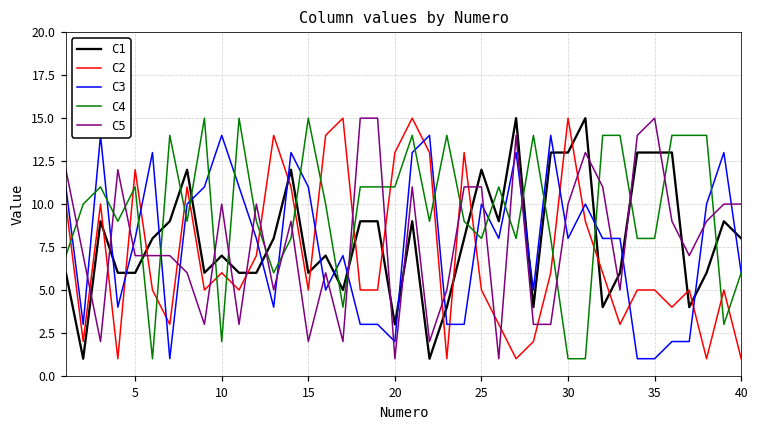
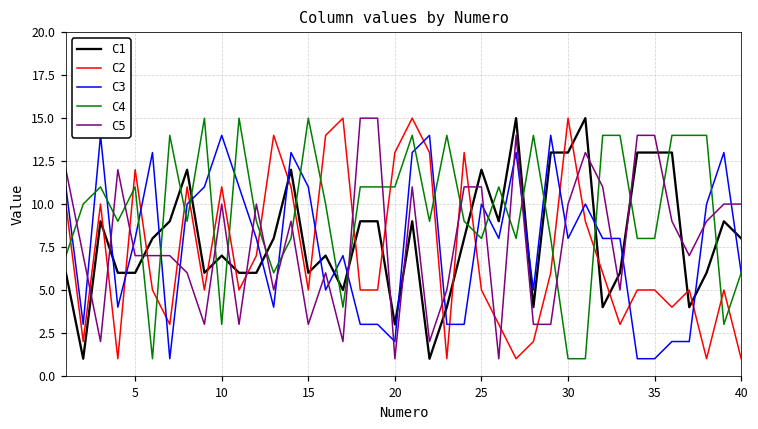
  {
    "C1": {
      "5": 6,
      "10": 7,
      "15": 6,
      "20": 3,
      "25": 12,
      "30": 13,
      "35": 13,
      "40": 8
    },
    "C2": {
      "5": 12,
-     "10": 6,
+     "10": 11,
      "15": 5,
      "20": 13,
      "25": 5,
      "30": 15,
      "35": 5,
      "40": 1
    },
    "C3": {
      "5": 8,
      "10": 14,
      "15": 11,
      "20": 2,
      "25": 10,
      "30": 8,
      "35": 1
    },
    "C4": {
      "5": 11,
-     "10": 2,
+     "10": 3,
      "15": 15,
      "20": 11,
      "25": 8,
      "30": 1,
      "35": 8
    },
    "C5": {
      "5": 7,
      "10": 10,
-     "15": 2,
+     "15": 3,
      "20": 1,
      "25": 11,
      "30": 10,
-     "35": 15,
+     "35": 14,
      "40": 10
    }
  }
